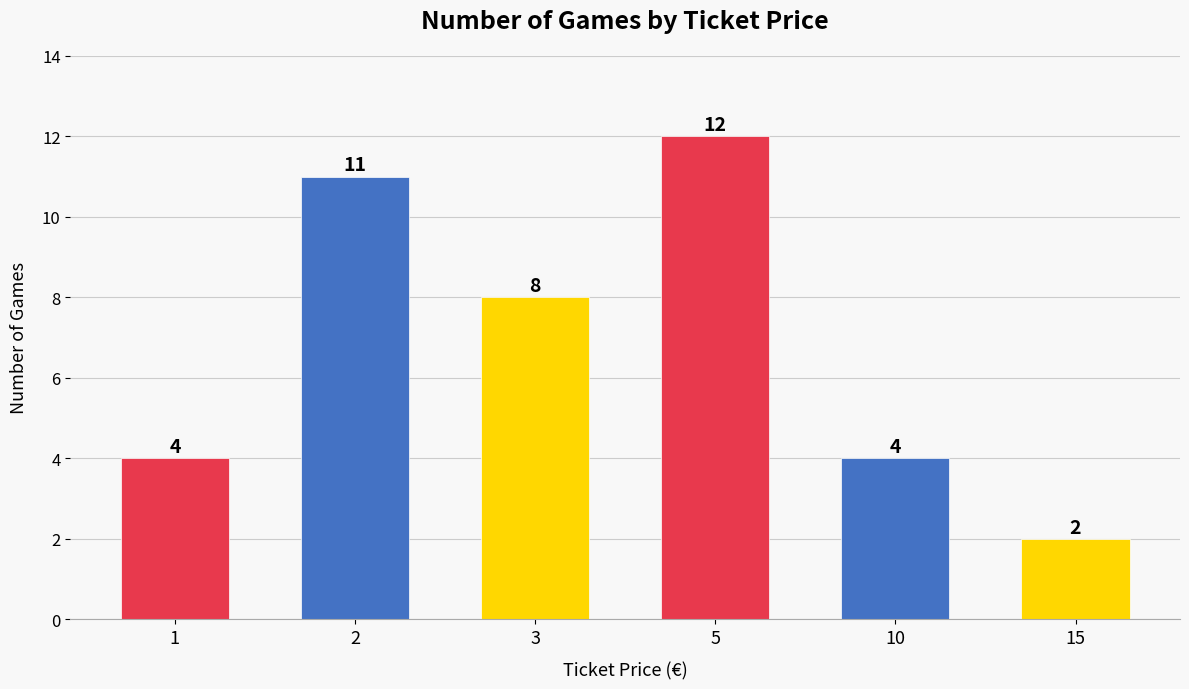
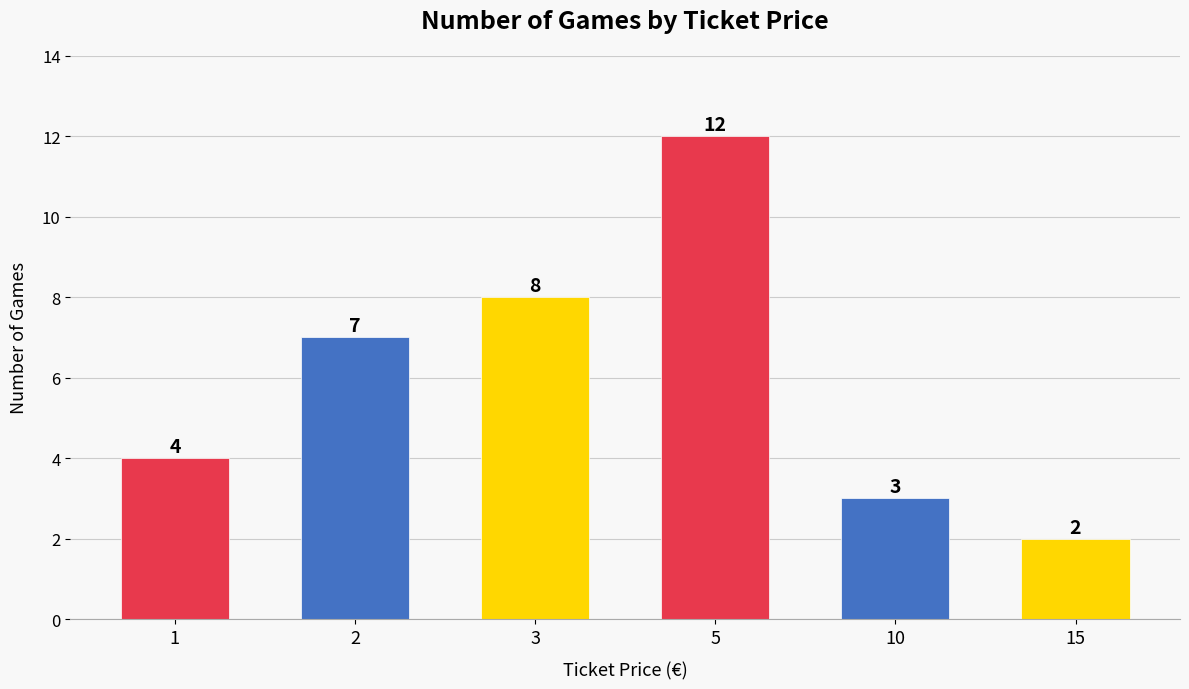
  {
    "1": 4,
-   "2": 11,
+   "2": 7,
    "3": 8,
    "5": 12,
-   "10": 4,
+   "10": 3,
    "15": 2
  }
